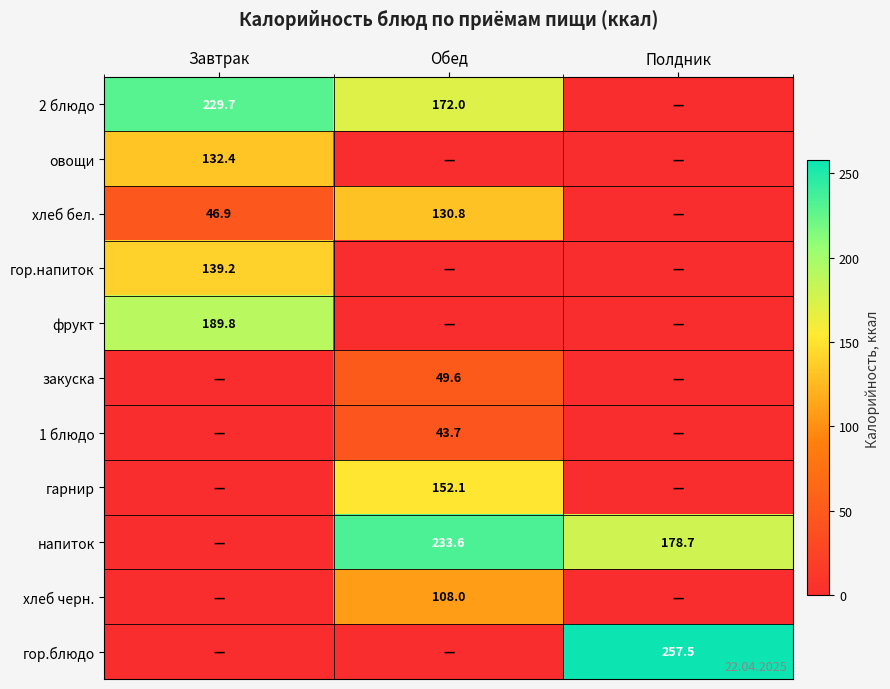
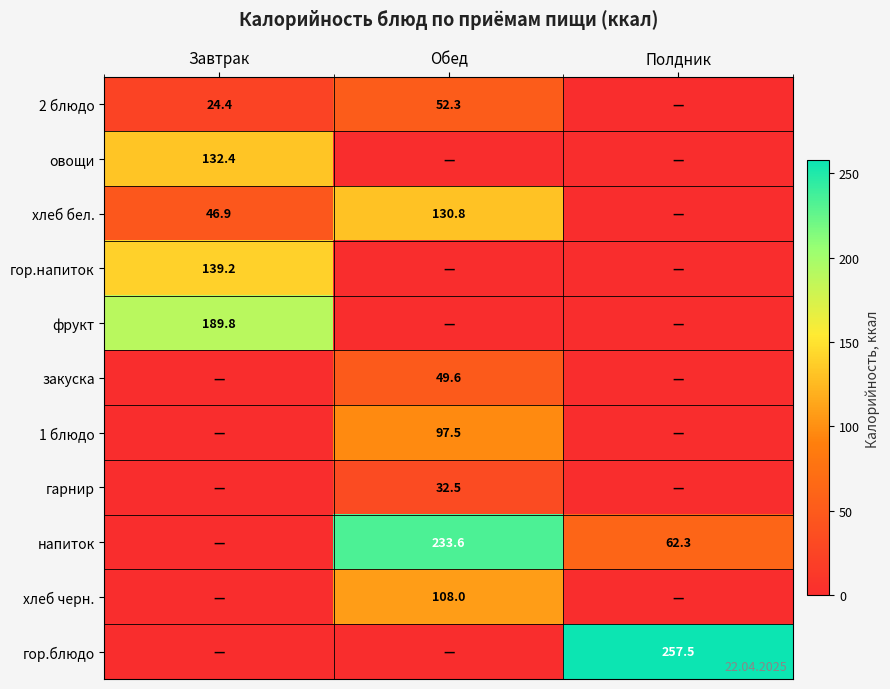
  {
    "2 блюдо": {
-     "Завтрак": 229.7,
-     "Обед": 172.0
+     "Завтрак": 24.4,
+     "Обед": 52.3
    },
    "овощи": {
      "Завтрак": 132.4
    },
    "хлеб бел.": {
      "Завтрак": 46.9,
      "Обед": 130.8
    },
    "гор.напиток": {
      "Завтрак": 139.2
    },
    "фрукт": {
      "Завтрак": 189.8
    },
    "закуска": {
      "Обед": 49.6
    },
    "1 блюдо": {
-     "Обед": 43.7
+     "Обед": 97.5
    },
    "гарнир": {
-     "Обед": 152.1
+     "Обед": 32.5
    },
    "напиток": {
      "Обед": 233.6,
-     "Полдник": 178.7
+     "Полдник": 62.3
    },
    "хлеб черн.": {
      "Обед": 108.0
    }
  }
